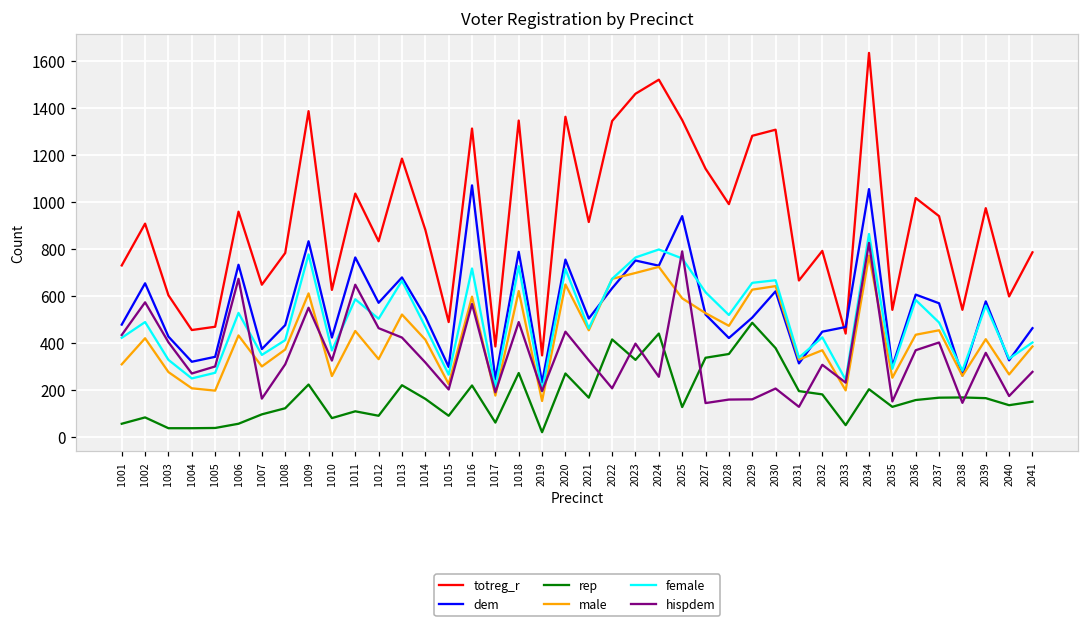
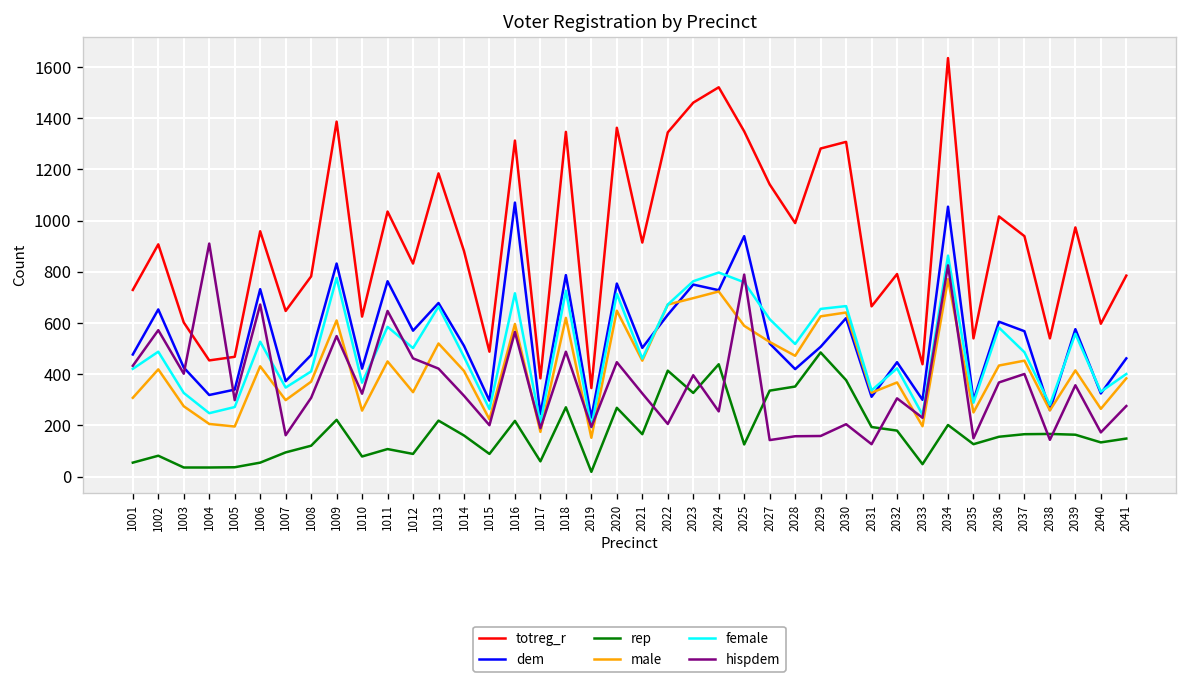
  {
    "dem": {
      "1001": 480,
      "1002": 650,
      "1003": 430,
      "1004": 320,
      "1005": 340,
      "1006": 730,
      "1007": 370,
      "1008": 480,
      "1009": 830,
      "1010": 420,
      "1011": 760,
      "1012": 570,
      "1013": 680,
      "1014": 510,
      "1015": 300,
      "1016": 1070,
      "1017": 240,
      "1018": 790,
      "2019": 230,
      "2020": 750,
      "2021": 500,
      "2022": 630,
      "2023": 750,
      "2025": 940,
      "2028": 420,
      "2029": 510,
      "2030": 620,
      "2031": 310,
      "2032": 450,
-     "2033": 470,
+     "2033": 300,
      "2034": 1050,
      "2036": 610,
      "2037": 570,
      "2039": 580,
      "2041": 460
    },
    "hispdem": {
      "1001": 430,
      "1002": 570,
      "1003": 400,
-     "1004": 270,
+     "1004": 910,
      "1005": 300,
      "1006": 670,
      "1007": 160,
      "1008": 310,
      "1009": 550,
      "1010": 320,
      "1011": 650,
      "1012": 460,
      "1013": 420,
      "1014": 320,
      "1015": 200,
      "1016": 570,
      "1017": 190,
      "1018": 490,
      "2020": 450,
      "2021": 330,
      "2022": 210,
      "2023": 400,
      "2024": 260,
      "2025": 790,
      "2027": 140,
      "2028": 160,
      "2029": 160,
      "2030": 210,
      "2031": 130,
      "2032": 310,
      "2034": 830,
      "2035": 150,
      "2036": 370,
      "2037": 400,
      "2038": 140,
      "2039": 360,
      "2040": 170,
      "2041": 280
    }
  }
